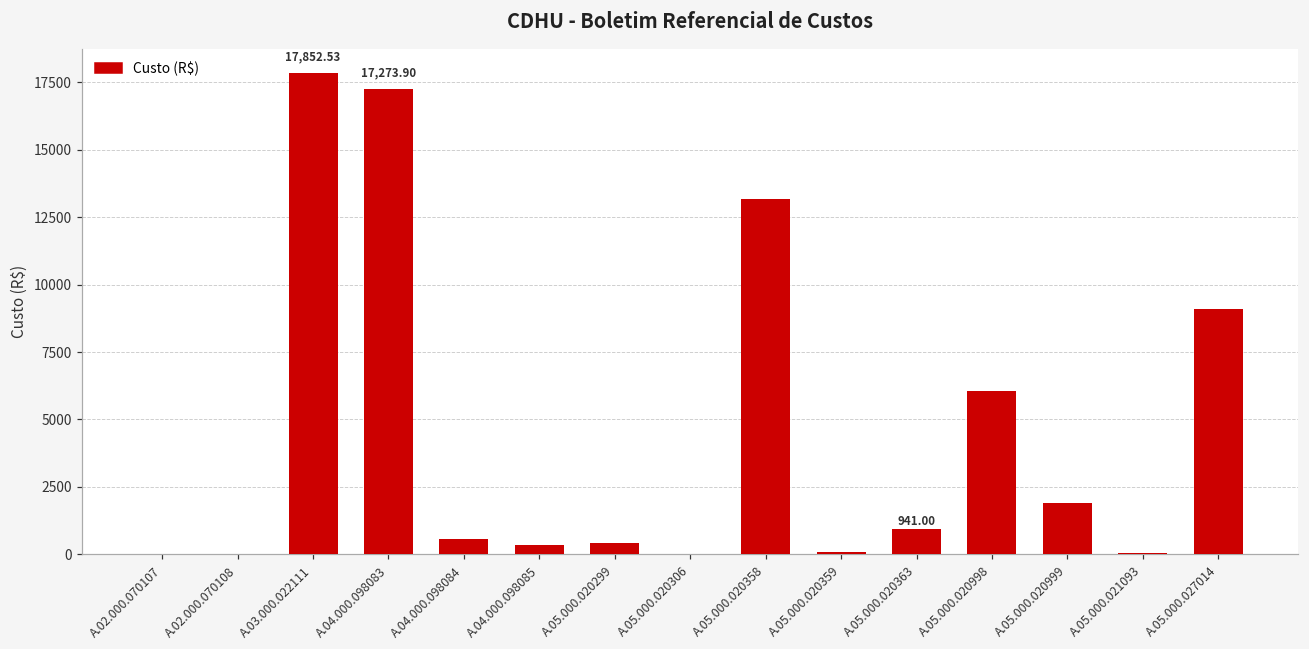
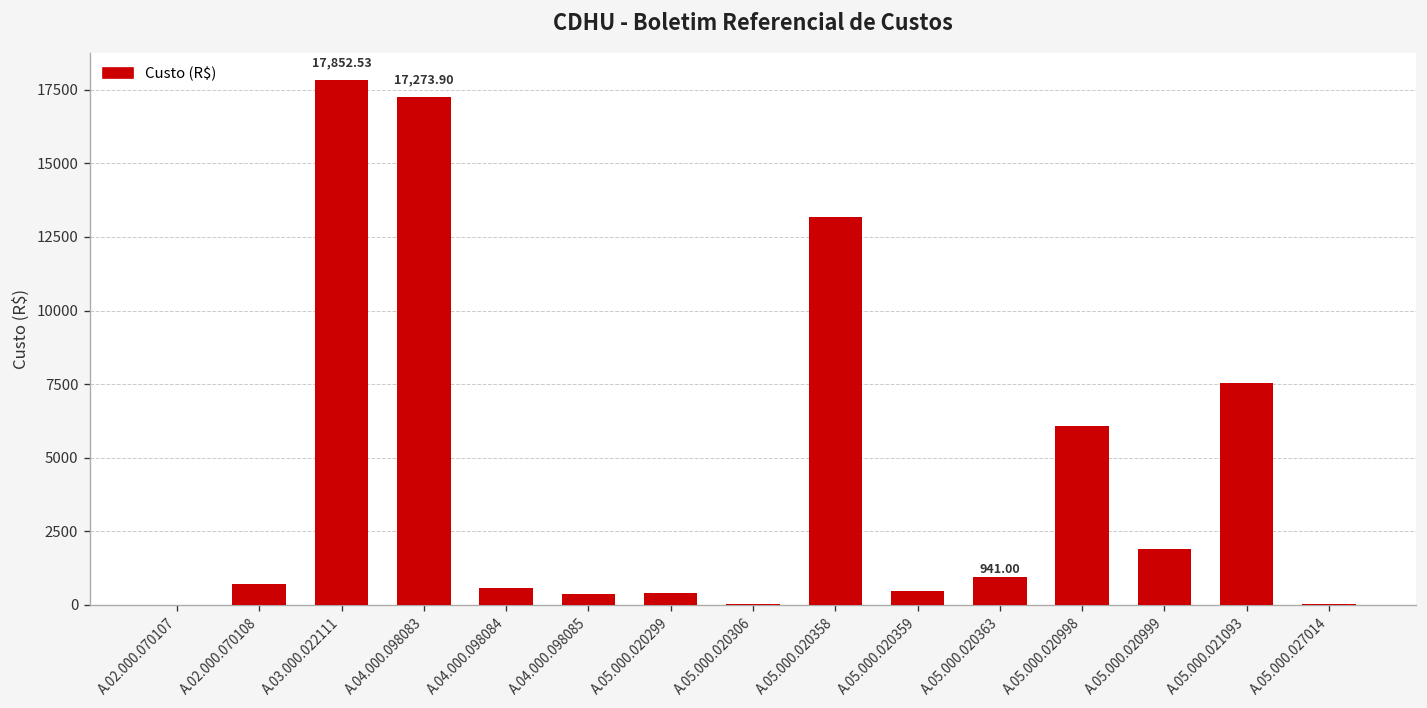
  {
-   "A.02.000.070108": 0,
+   "A.02.000.070108": 700,
    "A.04.000.098084": 600,
    "A.04.000.098085": 300,
    "A.05.000.020299": 400,
    "A.05.000.020358": 13200,
-   "A.05.000.020359": 100,
+   "A.05.000.020359": 500,
    "A.05.000.020998": 6100,
    "A.05.000.020999": 1900,
-   "A.05.000.021093": 100,
-   "A.05.000.027014": 9100
+   "A.05.000.021093": 7500,
+   "A.05.000.027014": 0
  }
